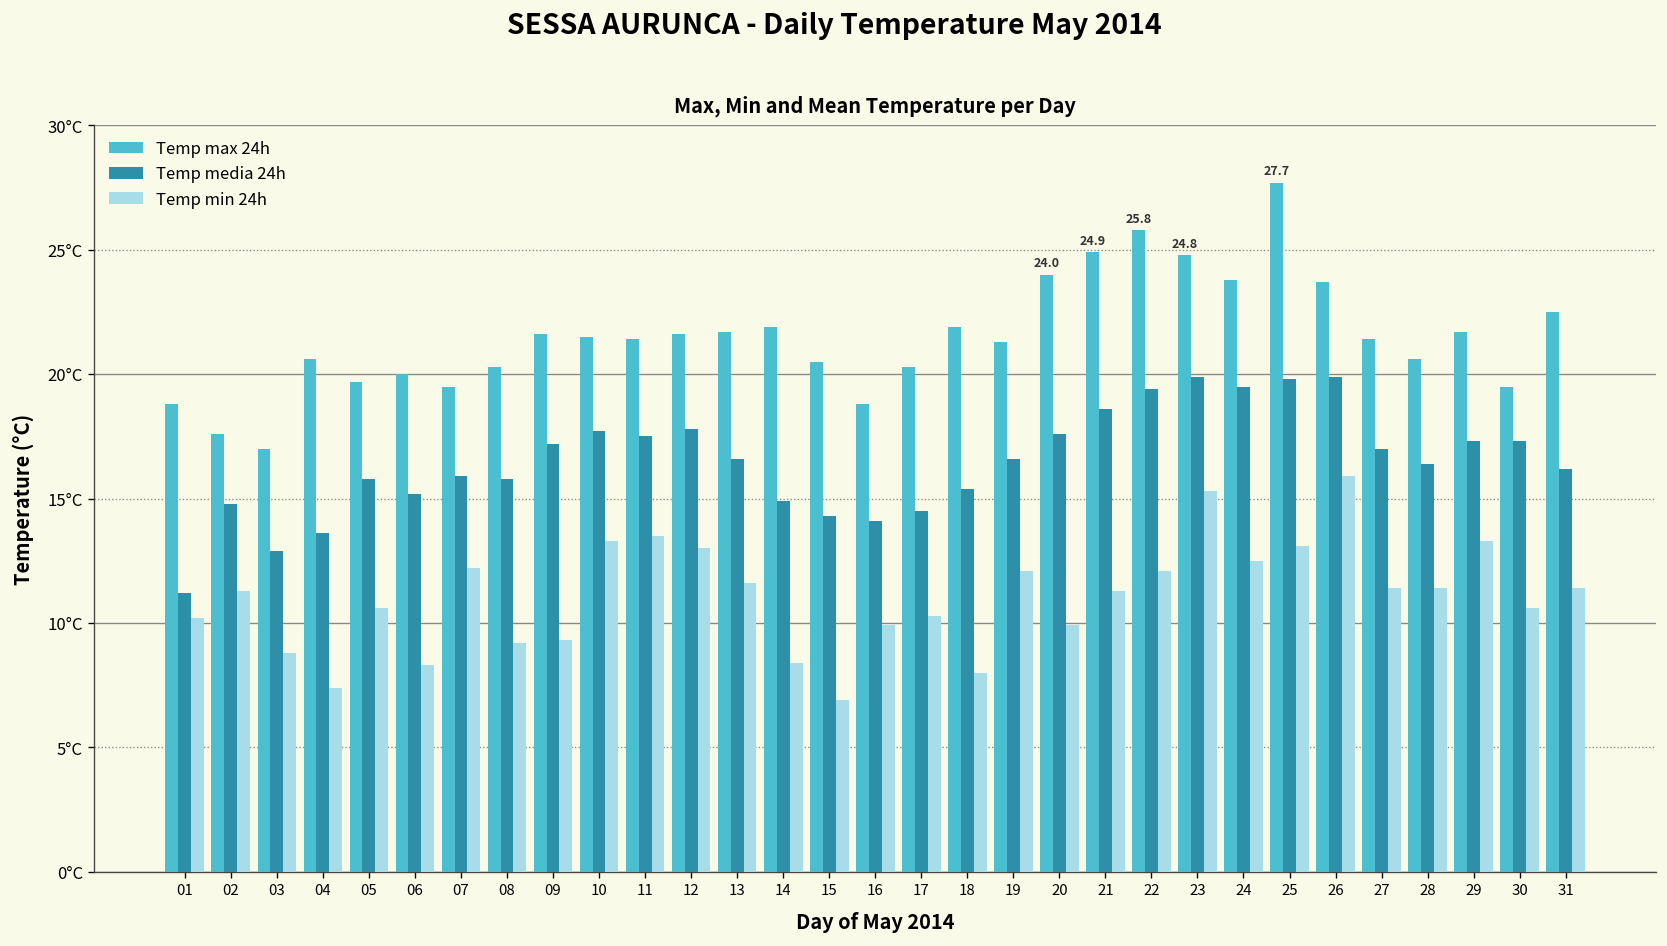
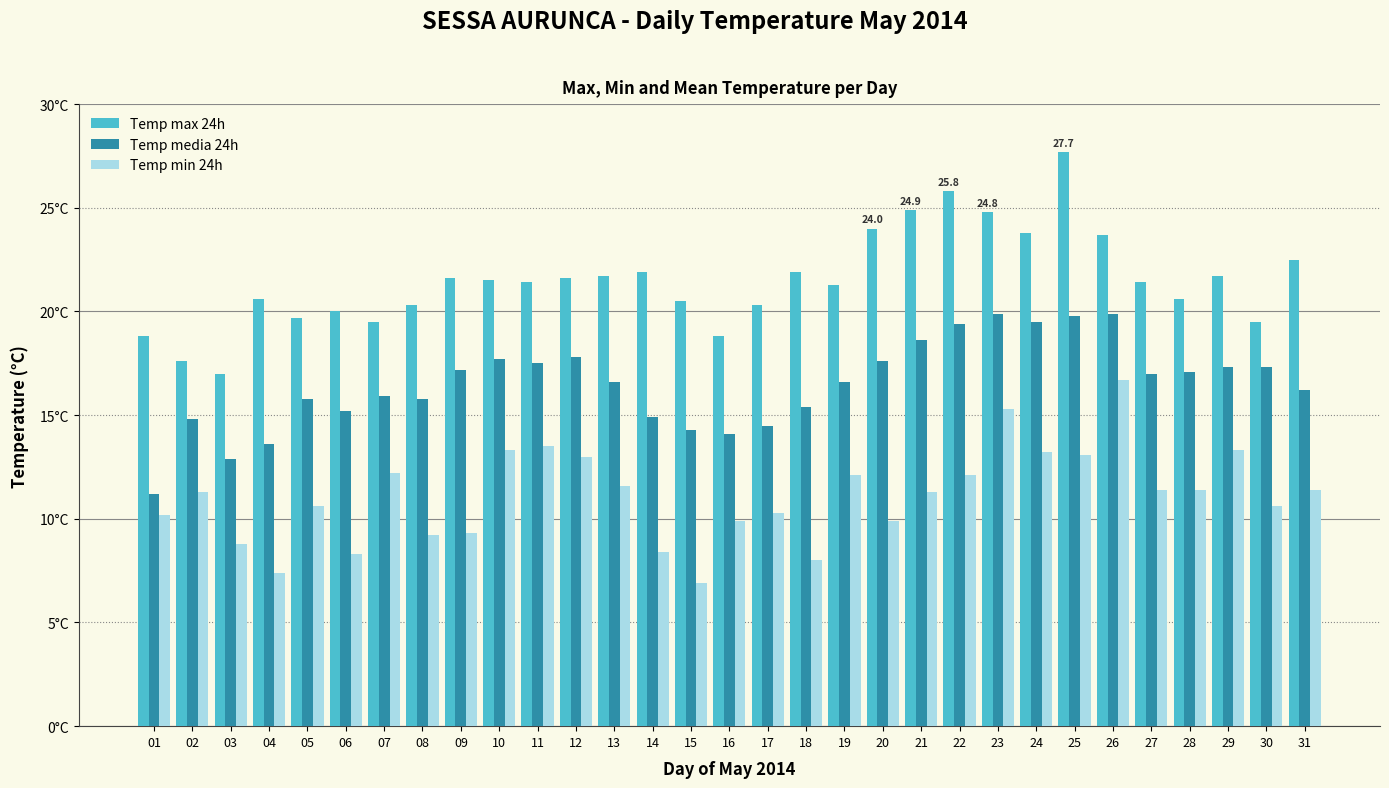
  {
    "Temp max 24h": {
      "20": "24.0",
      "21": "24.9",
      "22": "25.8",
      "23": "24.8",
      "25": "27.7"
    },
    "Temp media 24h": {
      "01": "11.2°C",
      "02": "14.8°C",
      "03": "12.9°C",
      "04": "13.6°C",
      "05": "15.8°C",
      "06": "15.2°C",
      "07": "15.9°C",
      "08": "15.8°C",
      "09": "17.2°C",
      "10": "17.7°C",
      "11": "17.5°C",
      "12": "17.8°C",
      "13": "16.6°C",
      "14": "14.9°C",
      "15": "14.3°C",
      "16": "14.1°C",
      "17": "14.5°C",
      "18": "15.4°C",
      "19": "16.6°C",
      "20": "17.6°C",
      "21": "18.6°C",
      "22": "19.4°C",
      "23": "19.9°C",
      "24": "19.5°C",
      "25": "19.8°C",
      "26": "19.9°C",
      "27": "17.0°C",
-     "28": "16.4°C",
+     "28": "17.1°C",
      "29": "17.3°C",
      "30": "17.3°C",
      "31": "16.2°C"
    },
    "Temp min 24h": {
      "01": "10.2°C",
      "02": "11.3°C",
      "03": "8.8°C",
      "04": "7.4°C",
      "05": "10.6°C",
      "06": "8.3°C",
      "07": "12.2°C",
      "08": "9.2°C",
      "09": "9.3°C",
      "10": "13.3°C",
      "11": "13.5°C",
      "12": "13.0°C",
      "13": "11.6°C",
      "14": "8.4°C",
      "15": "6.9°C",
      "16": "9.9°C",
      "17": "10.3°C",
      "18": "8.0°C",
      "19": "12.1°C",
      "20": "9.9°C",
      "21": "11.3°C",
      "22": "12.1°C",
      "23": "15.3°C",
-     "24": "12.5°C",
+     "24": "13.2°C",
      "25": "13.1°C",
-     "26": "15.9°C",
+     "26": "16.7°C",
      "27": "11.4°C",
      "28": "11.4°C",
      "29": "13.3°C",
      "30": "10.6°C",
      "31": "11.4°C"
    }
  }
